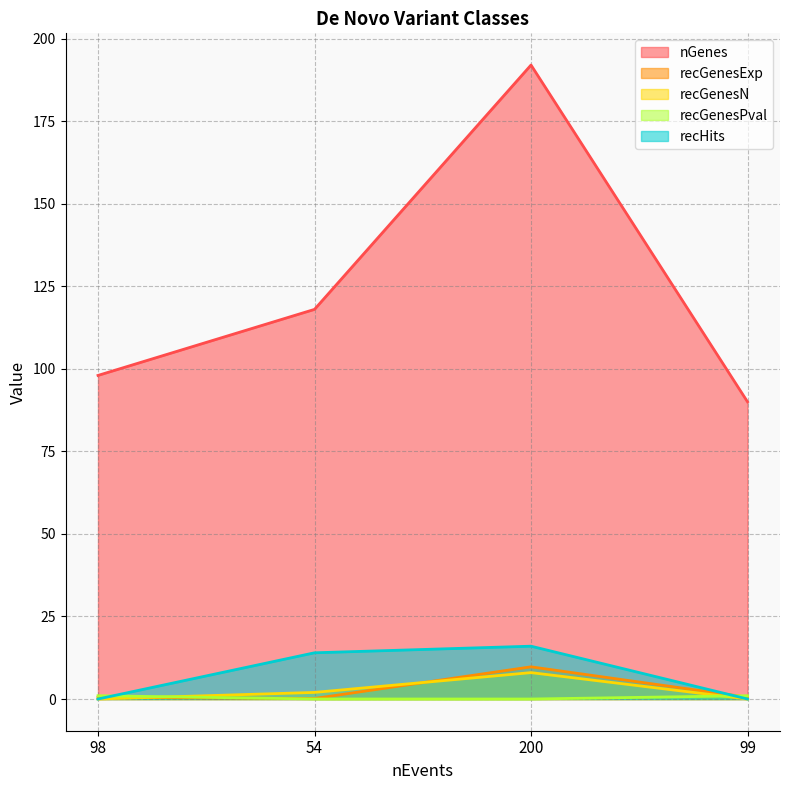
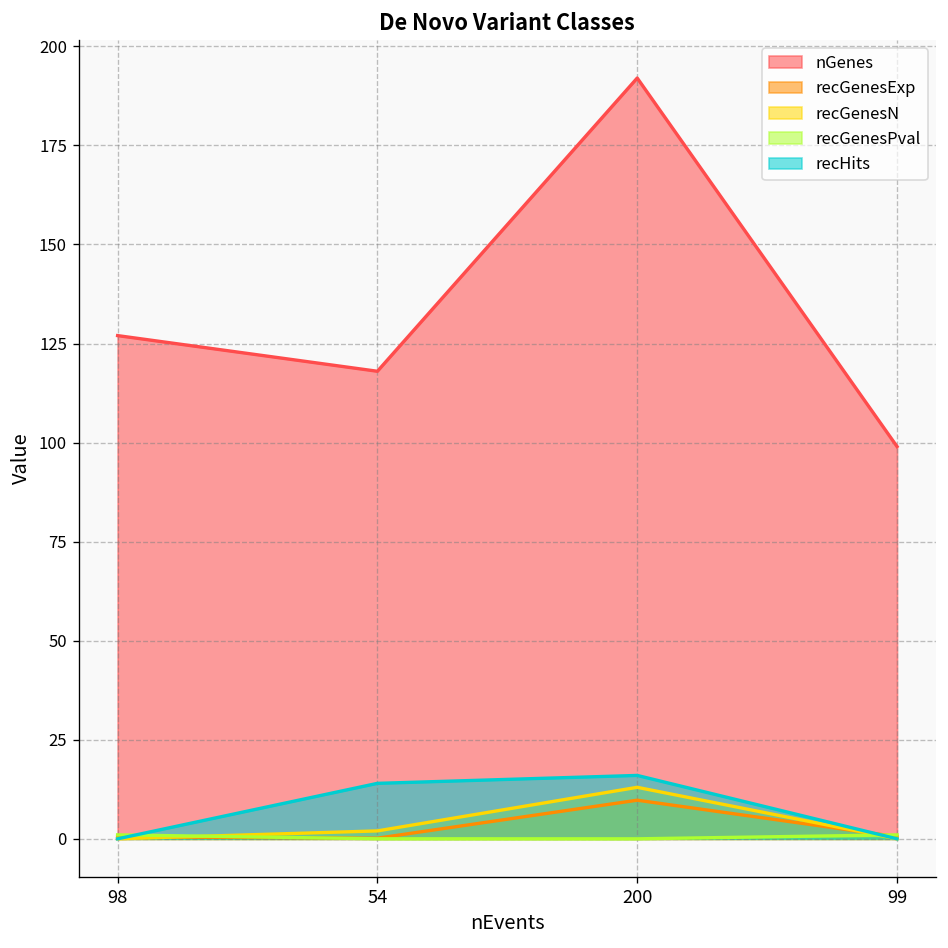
  {
    "nGenes": {
-     "98": 98,
+     "98": 127,
      "54": 118,
      "200": 192,
-     "99": 90
+     "99": 99
    },
    "recGenesExp": {
      "200": 10
    },
    "recGenesN": {
      "54": 2,
-     "200": 8
+     "200": 13
    },
    "recGenesPval": {
      "200": 0
    },
    "recHits": {
      "54": 14,
      "200": 16
    }
  }
